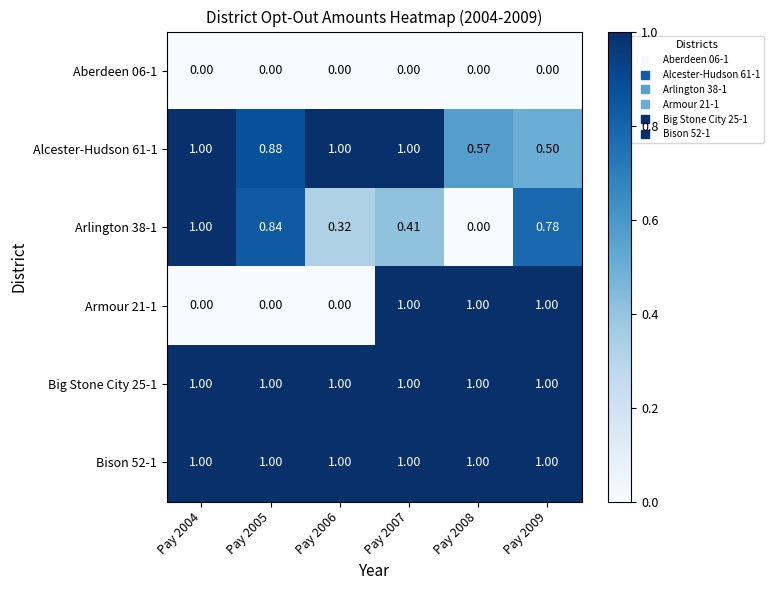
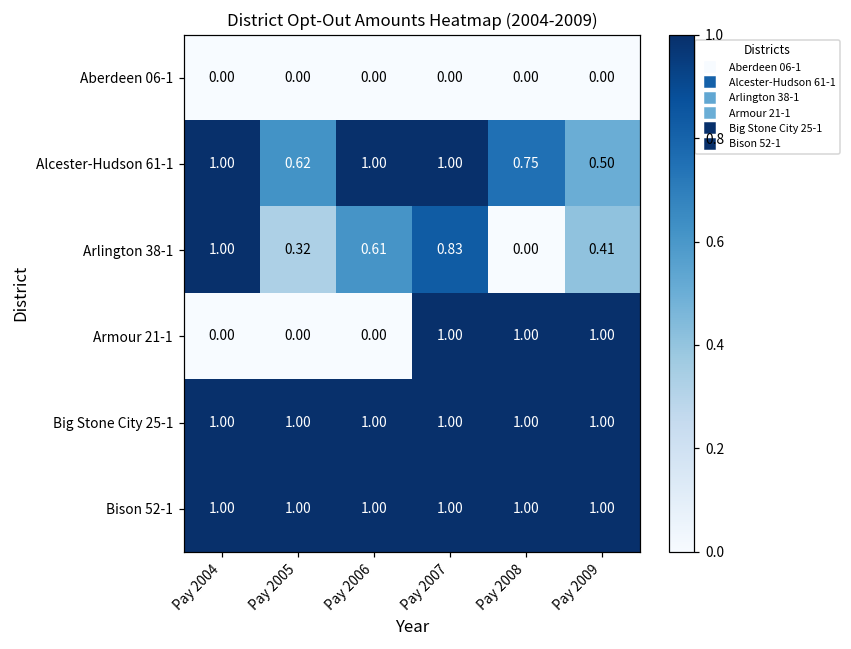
  {
    "Aberdeen 06-1": {
      "Pay 2004": 0.00,
      "Pay 2005": 0.00,
      "Pay 2006": 0.00,
      "Pay 2007": 0.00,
      "Pay 2008": 0.00,
      "Pay 2009": 0.00
    },
    "Alcester-Hudson 61-1": {
      "Pay 2004": 1.00,
-     "Pay 2005": 0.88,
+     "Pay 2005": 0.62,
      "Pay 2006": 1.00,
      "Pay 2007": 1.00,
-     "Pay 2008": 0.57,
+     "Pay 2008": 0.75,
      "Pay 2009": 0.50
    },
    "Arlington 38-1": {
      "Pay 2004": 1.00,
-     "Pay 2005": 0.84,
-     "Pay 2006": 0.32,
-     "Pay 2007": 0.41,
+     "Pay 2005": 0.32,
+     "Pay 2006": 0.61,
+     "Pay 2007": 0.83,
      "Pay 2008": 0.00,
-     "Pay 2009": 0.78
+     "Pay 2009": 0.41
    },
    "Armour 21-1": {
      "Pay 2004": 0.00,
      "Pay 2005": 0.00,
      "Pay 2006": 0.00,
      "Pay 2007": 1.00,
      "Pay 2008": 1.00,
      "Pay 2009": 1.00
    },
    "Big Stone City 25-1": {
      "Pay 2004": 1.00,
      "Pay 2005": 1.00,
      "Pay 2006": 1.00,
      "Pay 2007": 1.00,
      "Pay 2008": 1.00,
      "Pay 2009": 1.00
    },
    "Bison 52-1": {
      "Pay 2004": 1.00,
      "Pay 2005": 1.00,
      "Pay 2006": 1.00,
      "Pay 2007": 1.00,
      "Pay 2008": 1.00,
      "Pay 2009": 1.00
    }
  }
